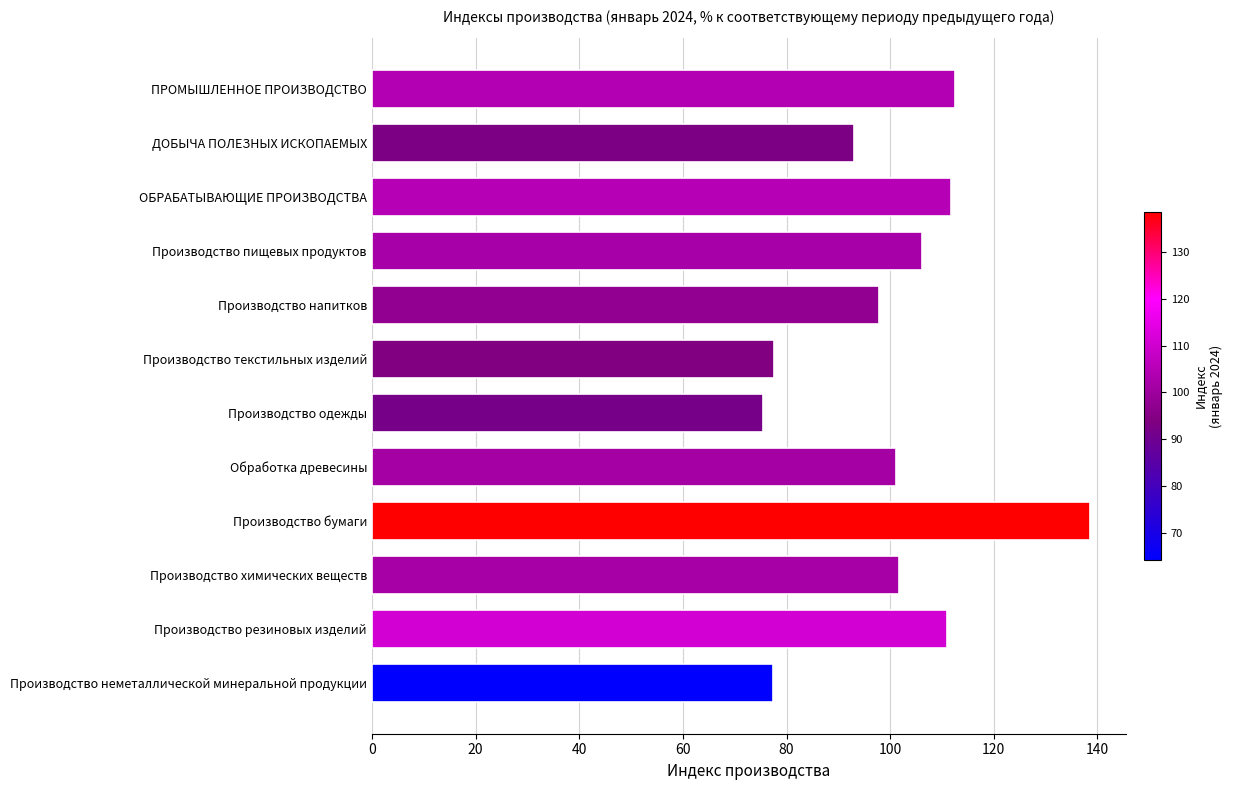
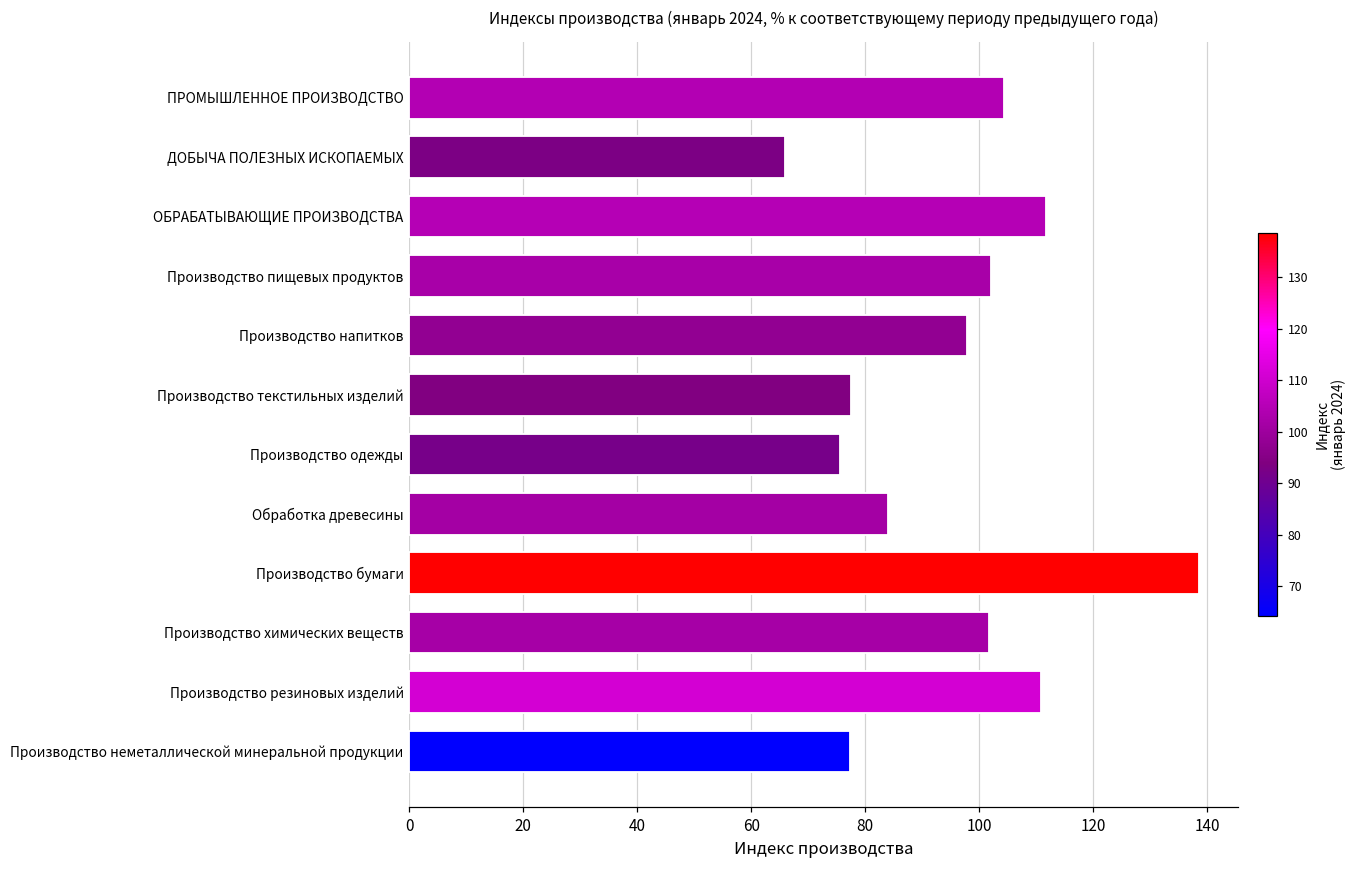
  {
-   "ПРОМЫШЛЕННОЕ ПРОИЗВОДСТВО": 113,
-   "ДОБЫЧА ПОЛЕЗНЫХ ИСКОПАЕМЫХ": 93,
+   "ПРОМЫШЛЕННОЕ ПРОИЗВОДСТВО": 104,
+   "ДОБЫЧА ПОЛЕЗНЫХ ИСКОПАЕМЫХ": 66,
    "ОБРАБАТЫВАЮЩИЕ ПРОИЗВОДСТВА": 112,
-   "Производство пищевых продуктов": 106,
+   "Производство пищевых продуктов": 102,
    "Производство напитков": 98,
    "Производство текстильных изделий": 78,
    "Производство одежды": 76,
-   "Обработка древесины": 101,
+   "Обработка древесины": 84,
    "Производство бумаги": 139,
    "Производство химических веществ": 102,
    "Производство резиновых изделий": 111,
    "Производство неметаллической минеральной продукции": 77
  }
